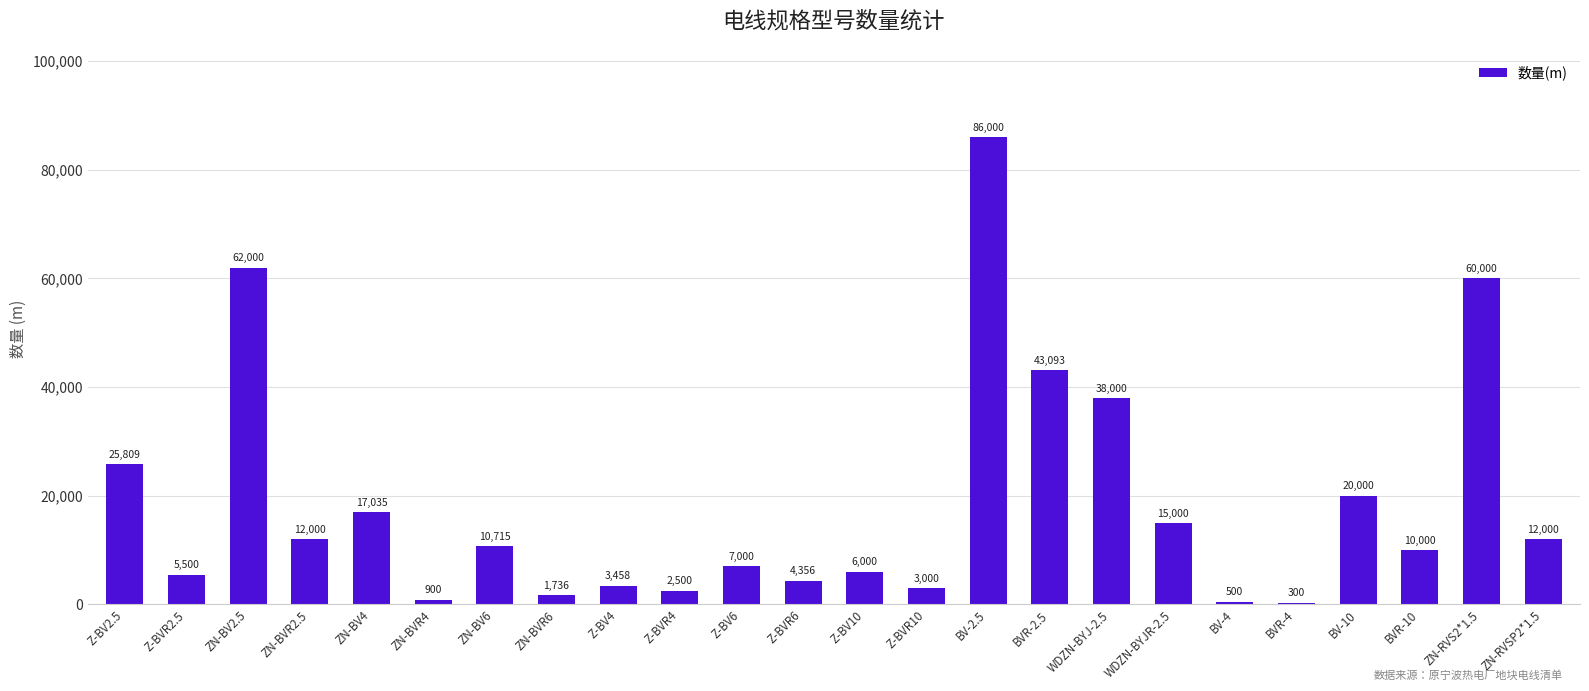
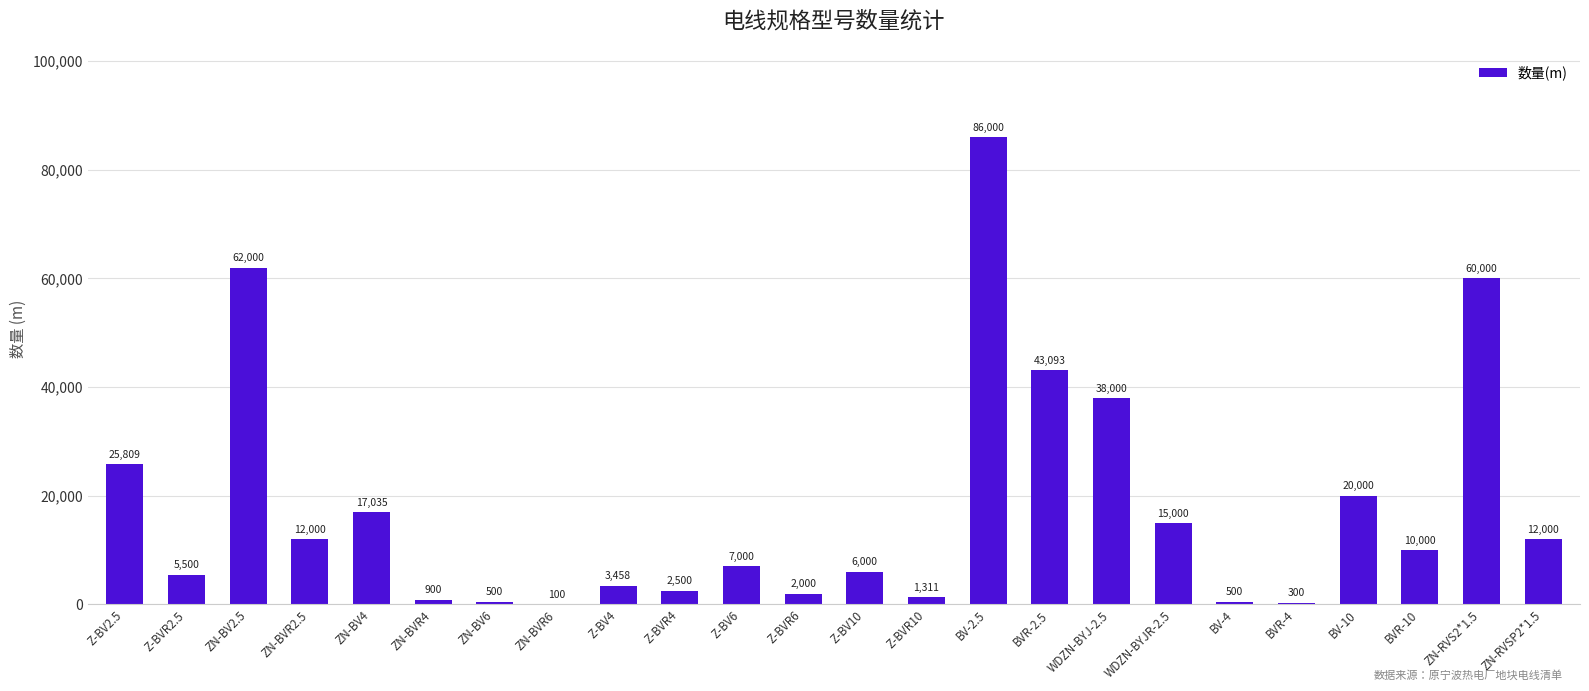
  {
    "Z-BV2.5": "25,809",
    "Z-BVR2.5": "5,500",
    "ZN-BV2.5": "62,000",
    "ZN-BVR2.5": "12,000",
    "ZN-BV4": "17,035",
    "ZN-BVR4": "900",
-   "ZN-BV6": "10,715",
-   "ZN-BVR6": "1,736",
+   "ZN-BV6": "500",
+   "ZN-BVR6": "100",
    "Z-BV4": "3,458",
    "Z-BVR4": "2,500",
    "Z-BV6": "7,000",
-   "Z-BVR6": "4,356",
+   "Z-BVR6": "2,000",
    "Z-BV10": "6,000",
-   "Z-BVR10": "3,000",
+   "Z-BVR10": "1,311",
    "BV-2.5": "86,000",
    "BVR-2.5": "43,093",
    "WDZN-BYJ-2.5": "38,000",
    "WDZN-BYJR-2.5": "15,000",
    "BV-4": "500",
    "BVR-4": "300",
    "BV-10": "20,000",
    "BVR-10": "10,000",
    "ZN-RVS2*1.5": "60,000",
    "ZN-RVSP2*1.5": "12,000"
  }
